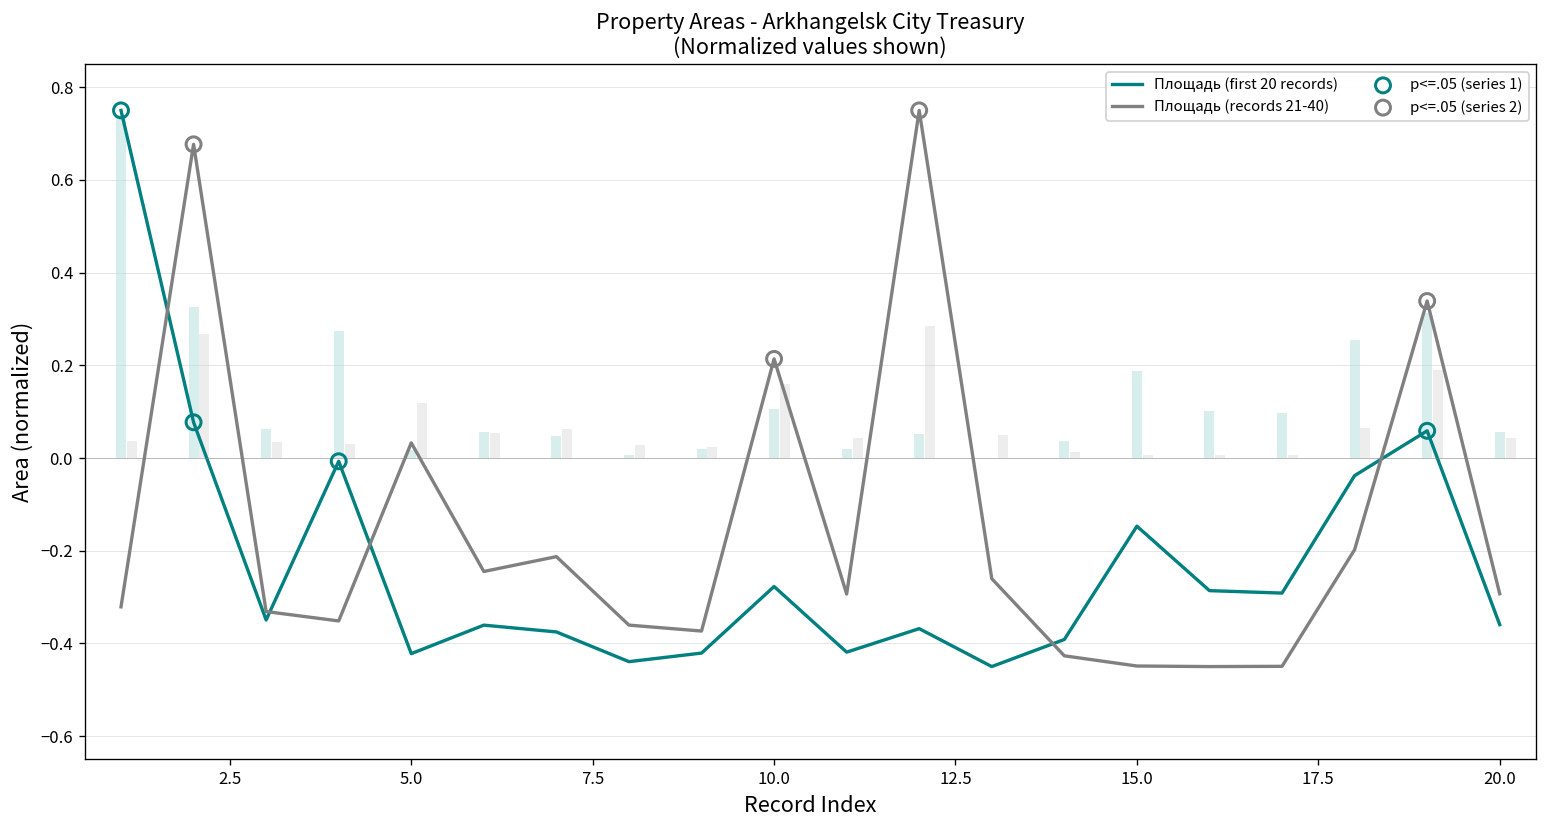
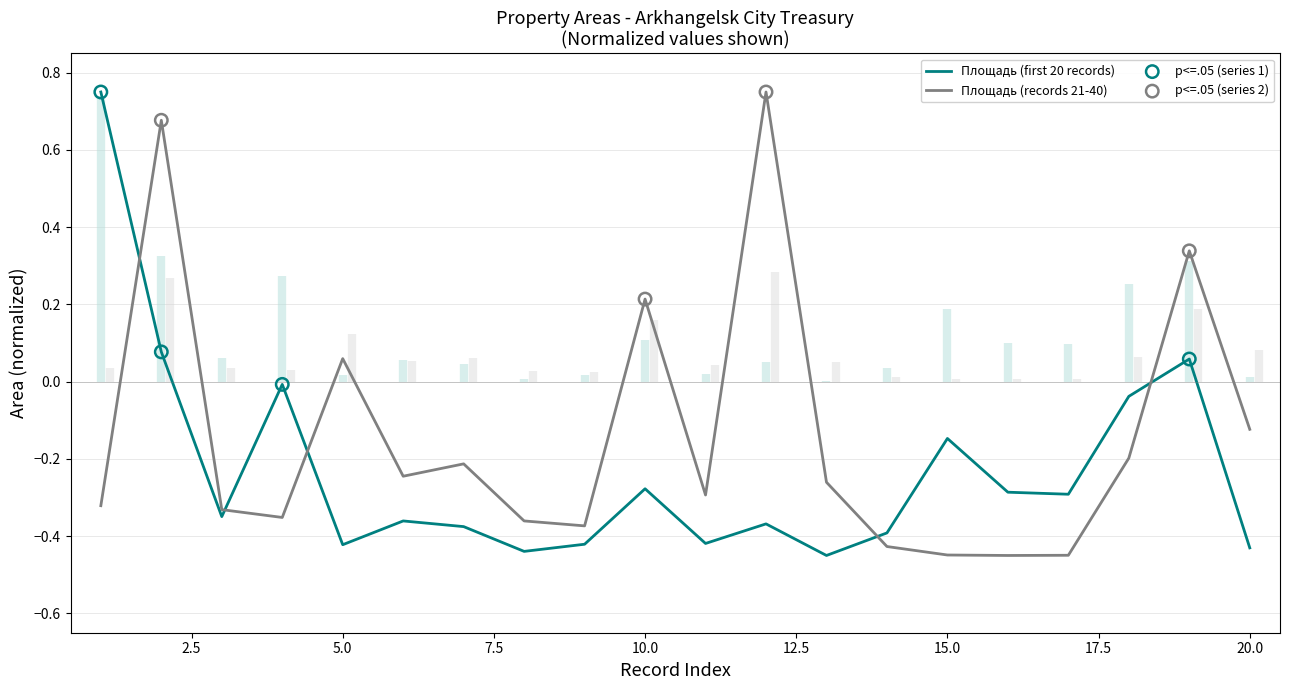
  {
    "Площадь (first 20 records)": {
      "5.0": -0.42,
      "10.0": -0.28,
      "15.0": -0.15,
-     "20.0": -0.36
+     "20.0": -0.43
    },
    "Площадь (records 21-40)": {
-     "5.0": 0.03,
+     "5.0": 0.06,
      "15.0": -0.45,
-     "20.0": -0.29
+     "20.0": -0.12
    }
  }
